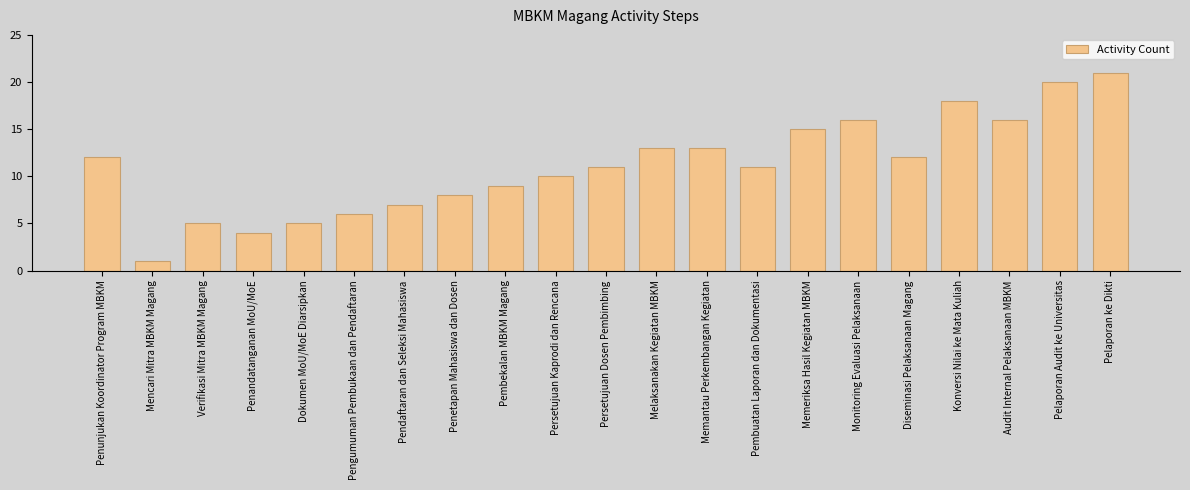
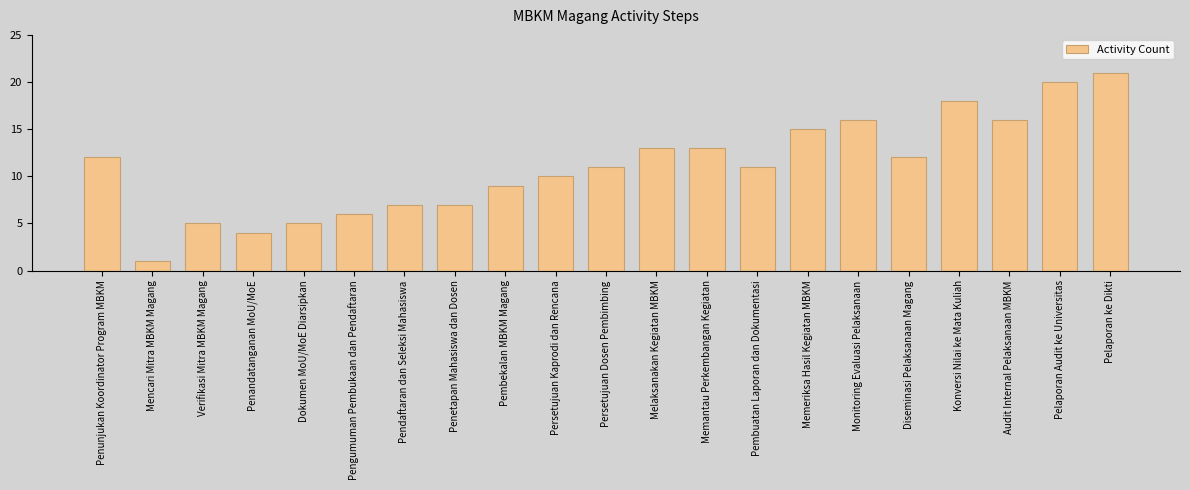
  {
    "Penunjukan Koordinator Program MBKM": 12,
    "Mencari Mitra MBKM Magang": 1,
    "Verifikasi Mitra MBKM Magang": 5,
    "Penandatanganan MoU/MoE": 4,
    "Dokumen MoU/MoE Diarsipkan": 5,
    "Pengumuman Pembukaan dan Pendaftaran": 6,
    "Pendaftaran dan Seleksi Mahasiswa": 7,
-   "Penetapan Mahasiswa dan Dosen": 8,
+   "Penetapan Mahasiswa dan Dosen": 7,
    "Pembekalan MBKM Magang": 9,
    "Persetujuan Kaprodi dan Rencana": 10,
    "Persetujuan Dosen Pembimbing": 11,
    "Melaksanakan Kegiatan MBKM": 13,
    "Memantau Perkembangan Kegiatan": 13,
    "Pembuatan Laporan dan Dokumentasi": 11,
    "Memeriksa Hasil Kegiatan MBKM": 15,
    "Monitoring Evaluasi Pelaksanaan": 16,
    "Diseminasi Pelaksanaan Magang": 12,
    "Konversi Nilai ke Mata Kuliah": 18,
    "Audit Internal Pelaksanaan MBKM": 16,
    "Pelaporan Audit ke Universitas": 20,
    "Pelaporan ke Dikti": 21
  }
